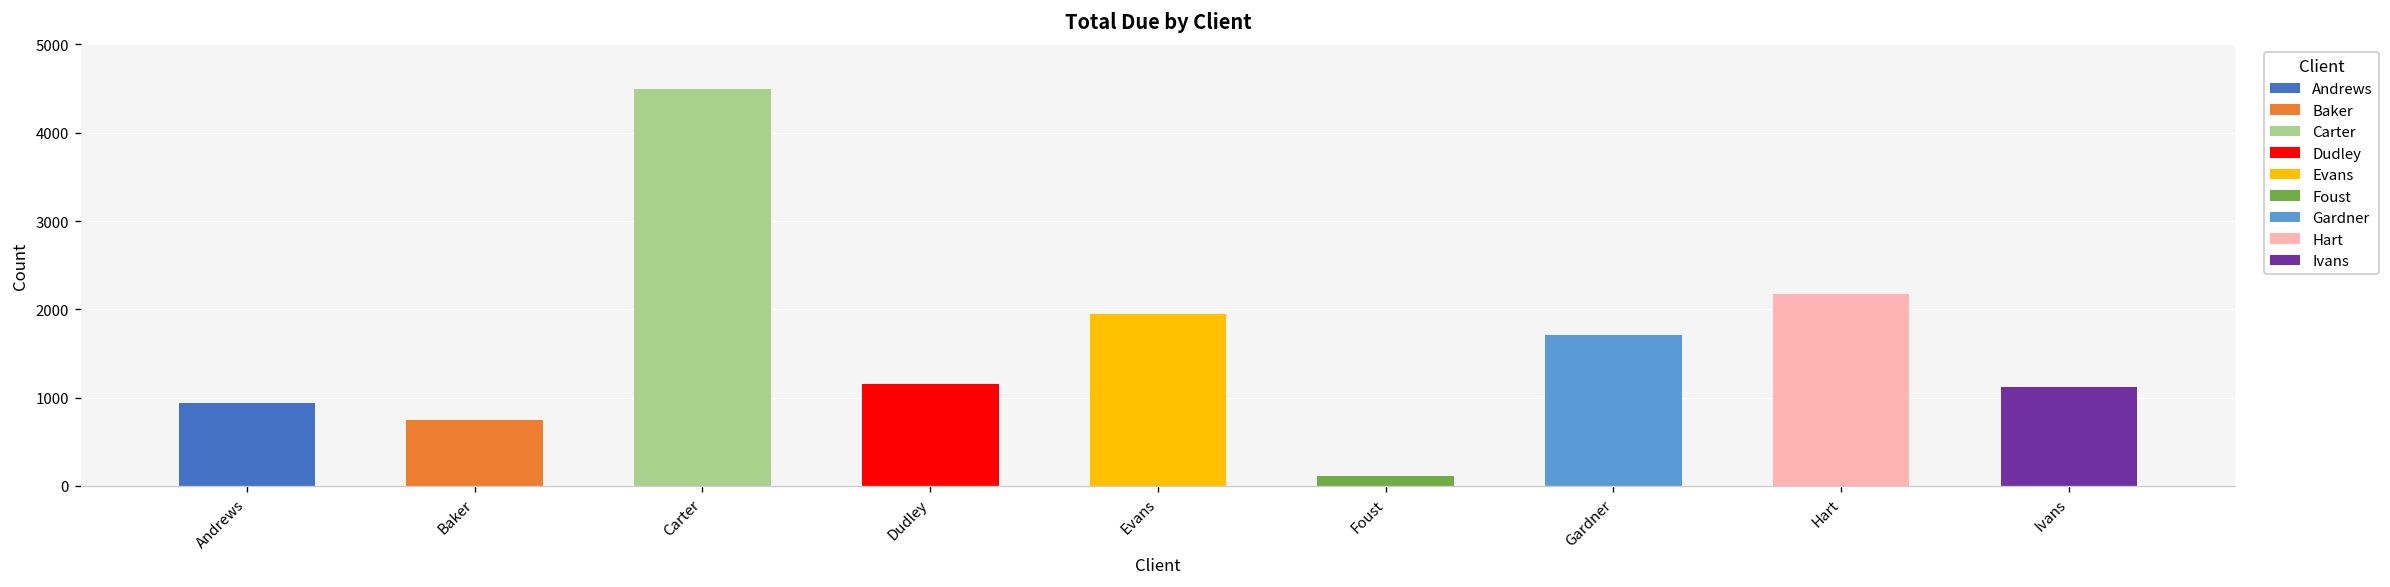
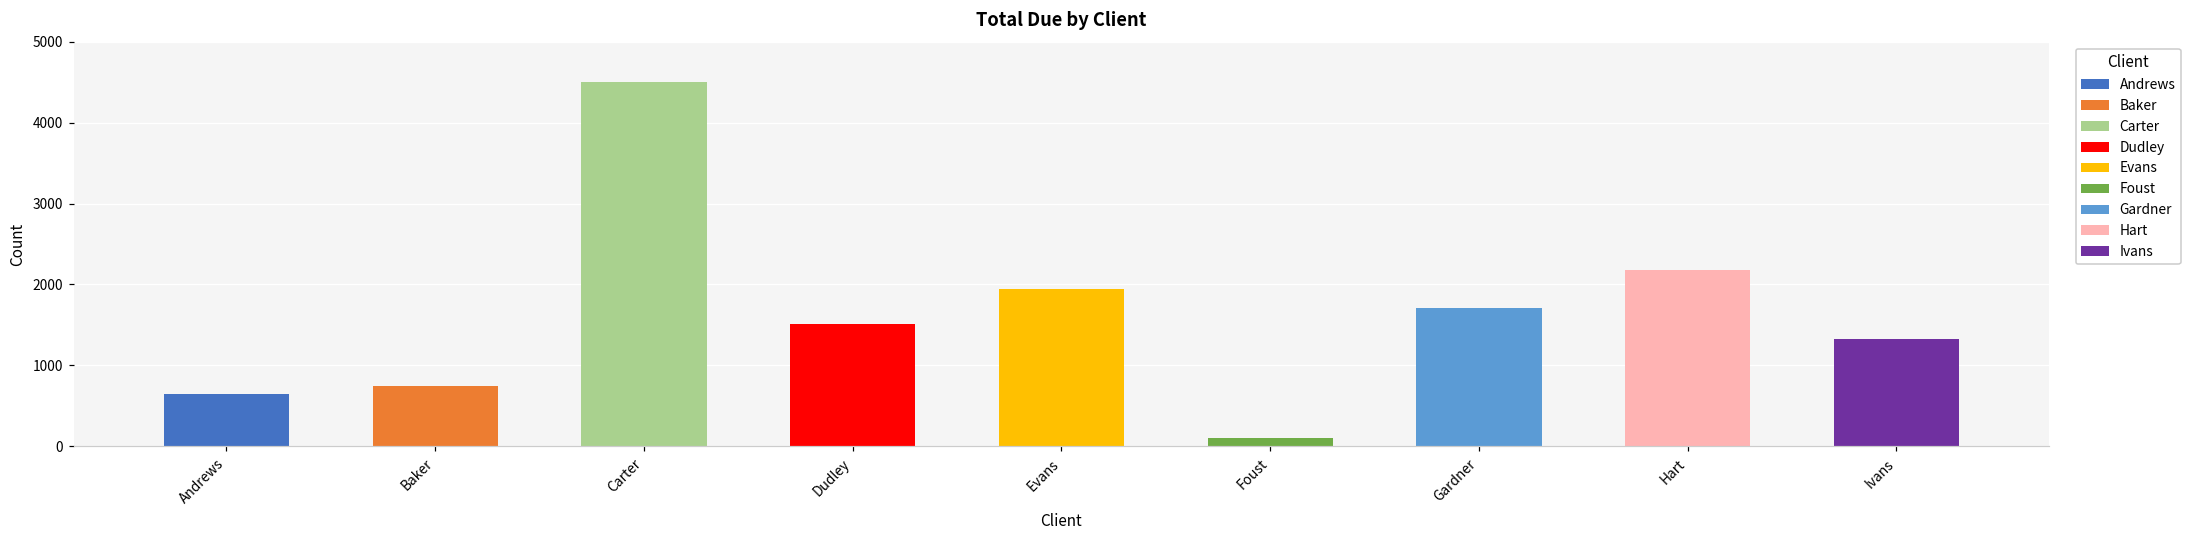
  {
-   "Andrews": 900,
+   "Andrews": 700,
    "Baker": 800,
    "Carter": 4500,
-   "Dudley": 1200,
+   "Dudley": 1500,
    "Evans": 2000,
    "Foust": 100,
    "Gardner": 1700,
    "Hart": 2200,
-   "Ivans": 1100
+   "Ivans": 1300
  }
